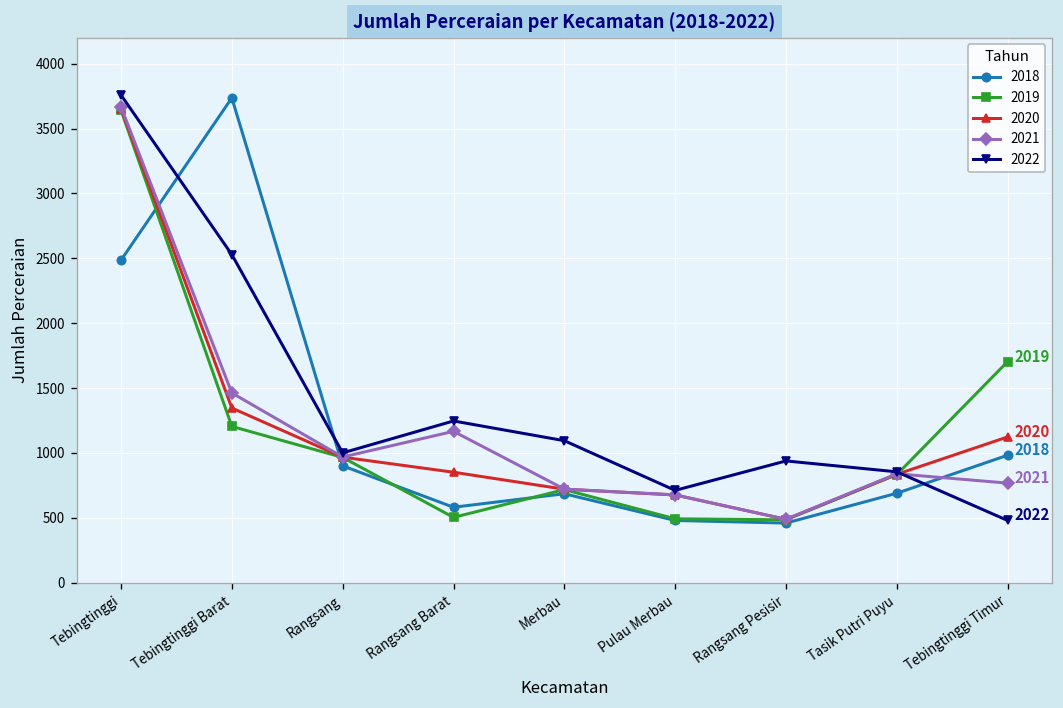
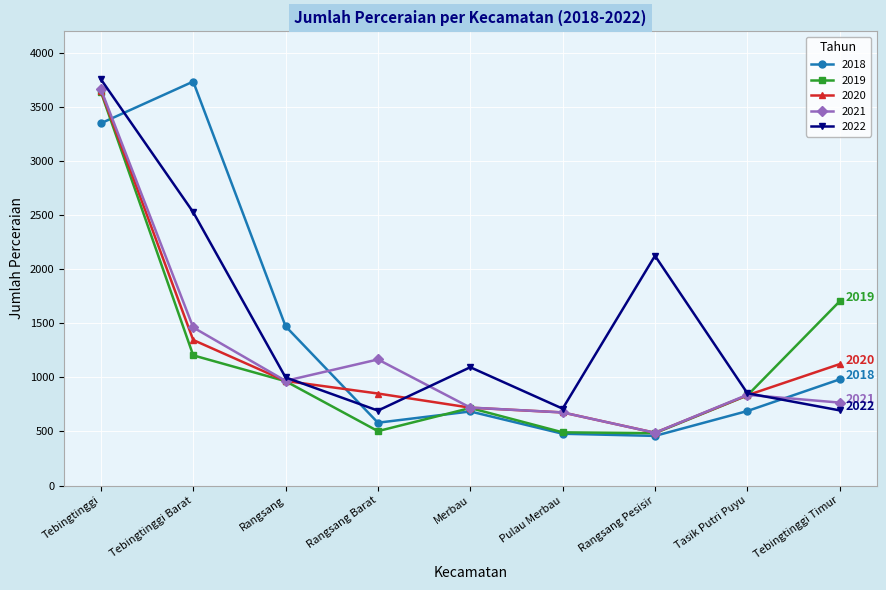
  {
    "2018": {
-     "Tebingtinggi": 2490,
+     "Tebingtinggi": 3350,
      "Tebingtinggi Barat": 3740,
-     "Rangsang": 900,
+     "Rangsang": 1470,
      "Rangsang Barat": 580,
      "Merbau": 690,
      "Rangsang Pesisir": 460,
      "Tasik Putri Puyu": 690
    },
    "2019": {
      "Tebingtinggi Barat": 1200,
      "Rangsang Barat": 500
    },
    "2020": {
      "Tebingtinggi Barat": 1350,
      "Rangsang Barat": 850
    },
    "2021": {
      "Tebingtinggi Barat": 1460,
      "Rangsang Barat": 1170
    },
    "2022": {
      "Tebingtinggi": 3760,
      "Tebingtinggi Barat": 2530,
      "Rangsang": 1000,
-     "Rangsang Barat": 1250,
+     "Rangsang Barat": 690,
      "Merbau": 1090,
      "Pulau Merbau": 710,
-     "Rangsang Pesisir": 940,
-     "Tebingtinggi Timur": 480
+     "Rangsang Pesisir": 2130,
+     "Tebingtinggi Timur": 700
    }
  }
